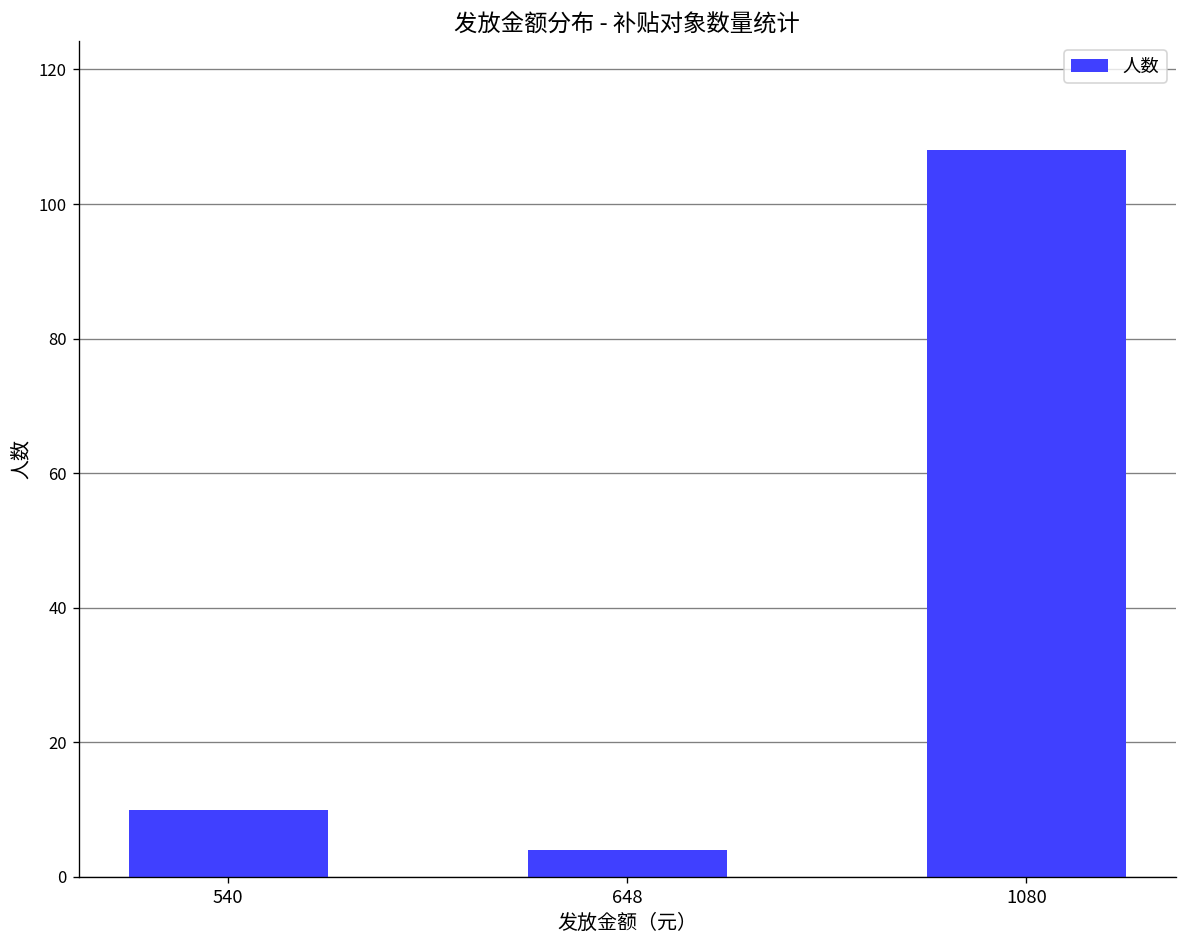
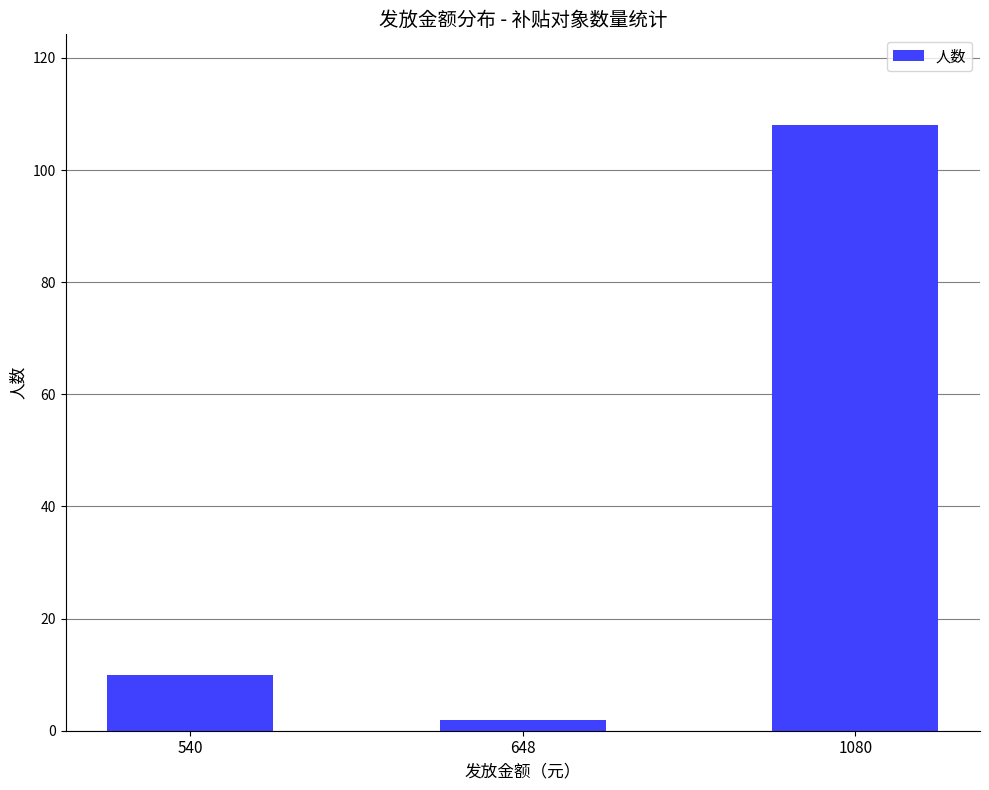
  {
    "540": 10,
-   "648": 4,
+   "648": 2,
    "1080": 108
  }
